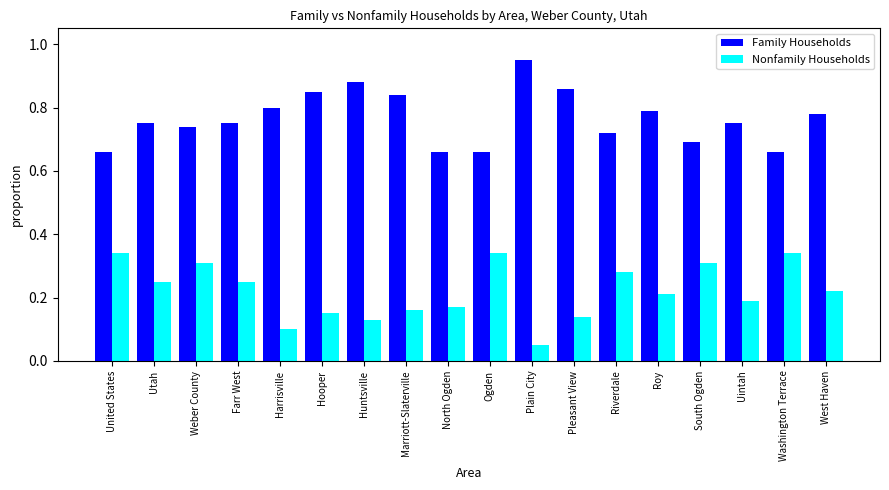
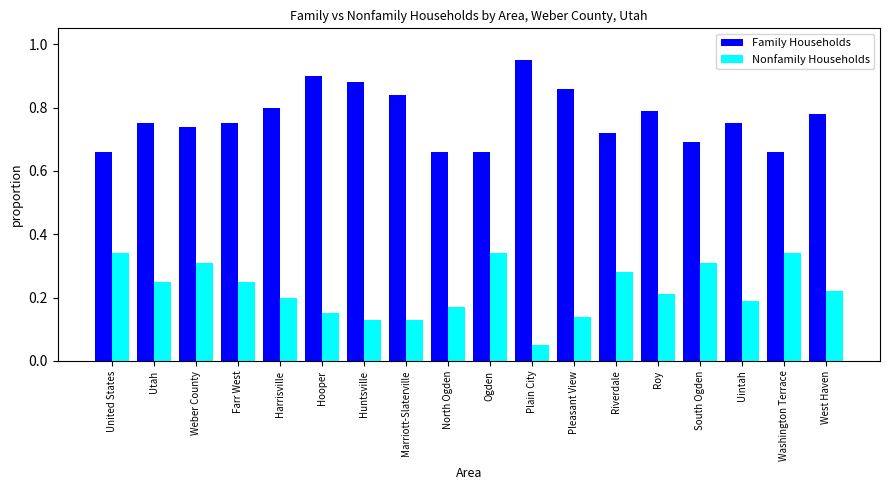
  {
    "Family Households": {
      "United States": 0.66,
      "Utah": 0.75,
      "Weber County": 0.74,
      "Farr West": 0.75,
      "Harrisville": 0.80,
-     "Hooper": 0.85,
+     "Hooper": 0.90,
      "Huntsville": 0.88,
      "Marriott-Slaterville": 0.84,
      "North Ogden": 0.66,
      "Ogden": 0.66,
      "Plain City": 0.95,
      "Pleasant View": 0.86,
      "Riverdale": 0.72,
      "Roy": 0.79,
      "South Ogden": 0.69,
      "Uintah": 0.75,
      "Washington Terrace": 0.66,
      "West Haven": 0.78
    },
    "Nonfamily Households": {
      "United States": 0.34,
      "Utah": 0.25,
      "Weber County": 0.31,
      "Farr West": 0.25,
-     "Harrisville": 0.1,
+     "Harrisville": 0.2,
      "Hooper": 0.15,
      "Huntsville": 0.13,
-     "Marriott-Slaterville": 0.16,
+     "Marriott-Slaterville": 0.13,
      "North Ogden": 0.17,
      "Ogden": 0.34,
      "Plain City": 0.05,
      "Pleasant View": 0.14,
      "Riverdale": 0.28,
      "Roy": 0.21,
      "South Ogden": 0.31,
      "Uintah": 0.19,
      "Washington Terrace": 0.34,
      "West Haven": 0.22
    }
  }
